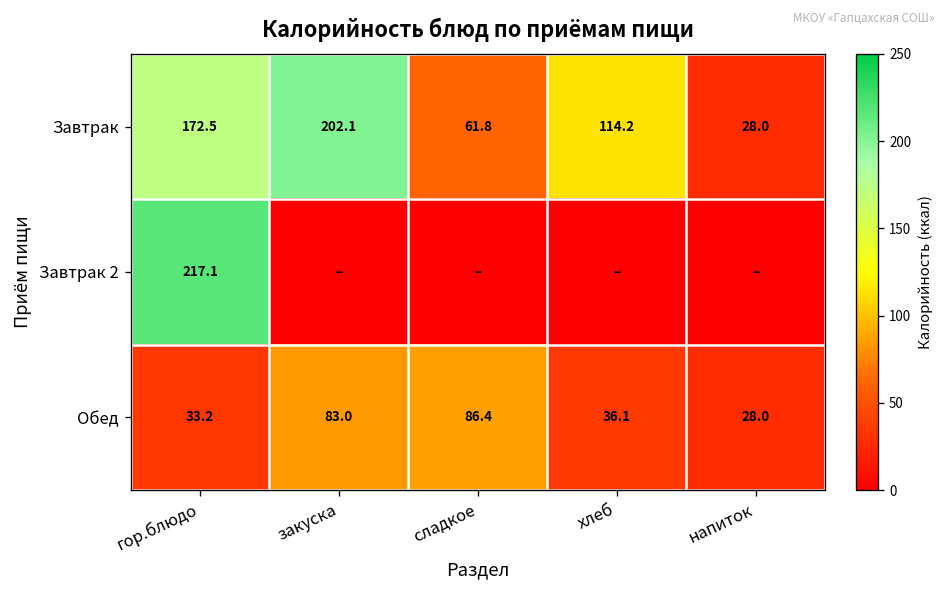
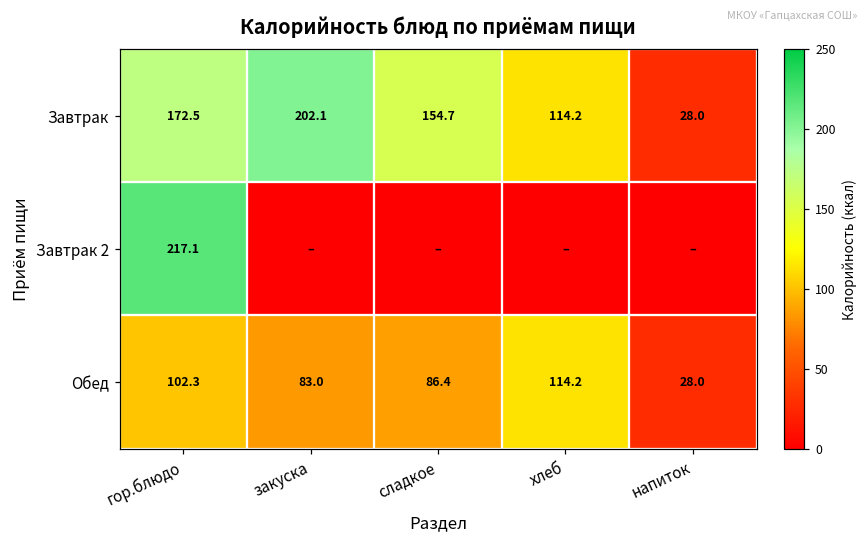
  {
    "Завтрак": {
      "гор.блюдо": 172.5,
      "закуска": 202.1,
-     "сладкое": 61.8,
+     "сладкое": 154.7,
      "хлеб": 114.2,
      "напиток": 28.0
    },
    "Завтрак 2": {
      "гор.блюдо": 217.1
    },
    "Обед": {
-     "гор.блюдо": 33.2,
+     "гор.блюдо": 102.3,
      "закуска": 83.0,
      "сладкое": 86.4,
-     "хлеб": 36.1,
+     "хлеб": 114.2,
      "напиток": 28.0
    }
  }
